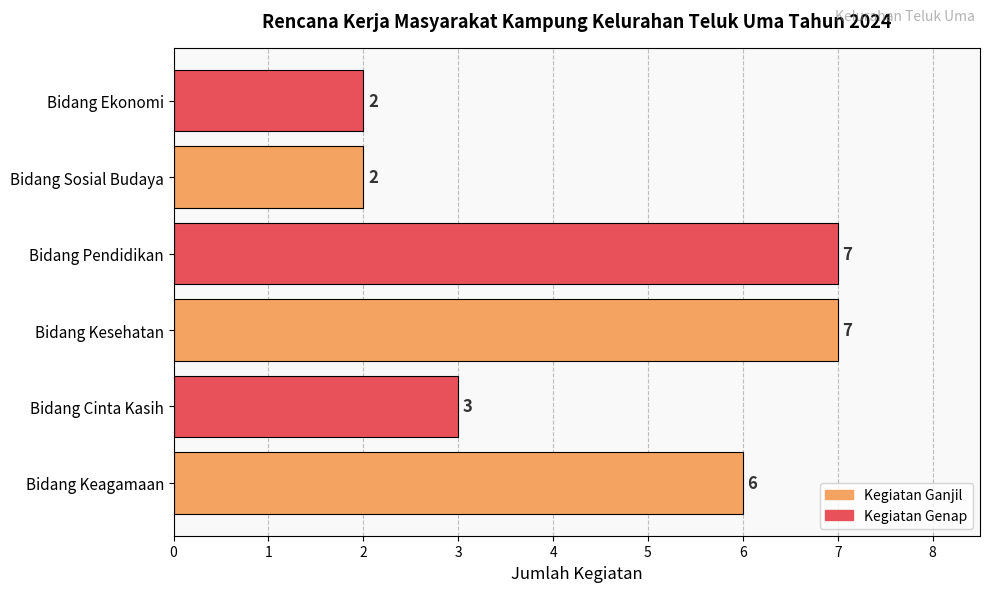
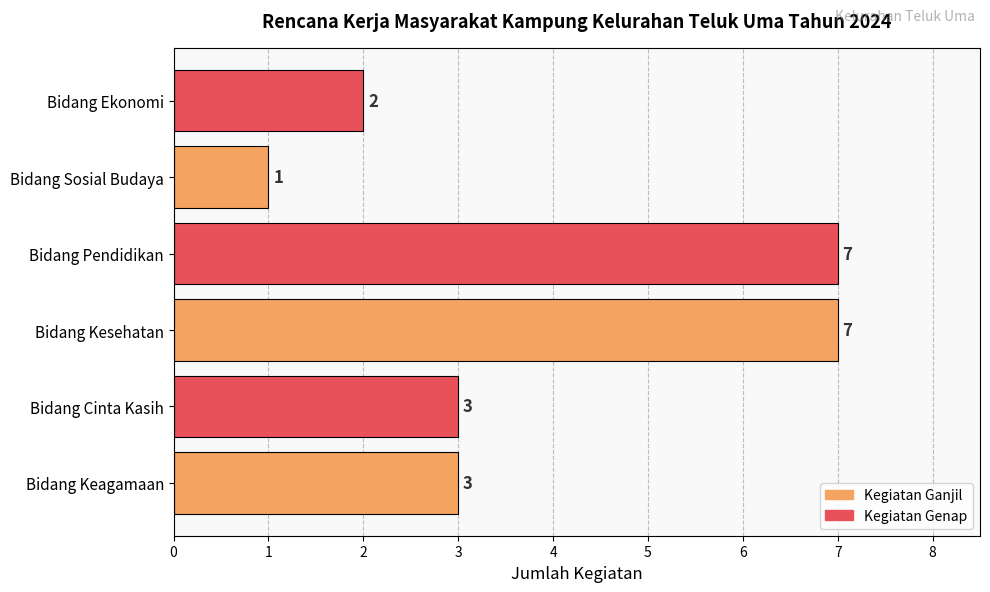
  {
    "Bidang Ekonomi": 2,
-   "Bidang Sosial Budaya": 2,
+   "Bidang Sosial Budaya": 1,
    "Bidang Pendidikan": 7,
    "Bidang Kesehatan": 7,
    "Bidang Cinta Kasih": 3,
-   "Bidang Keagamaan": 6
+   "Bidang Keagamaan": 3
  }
